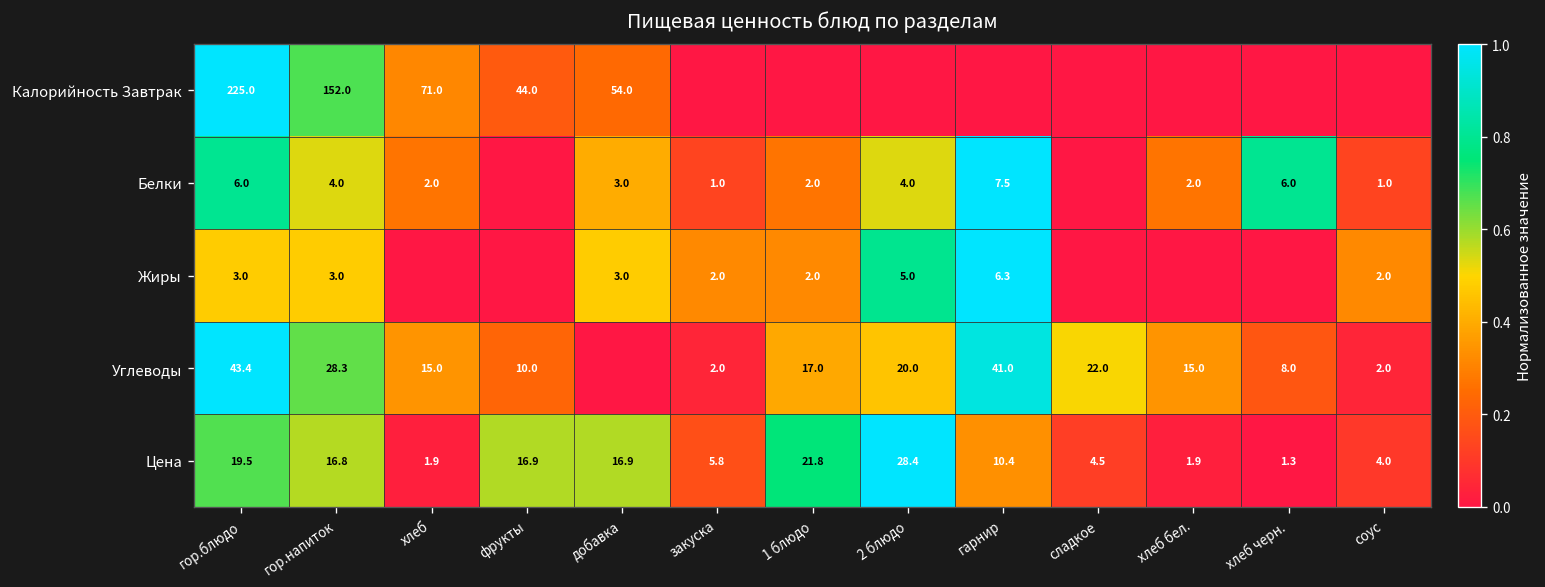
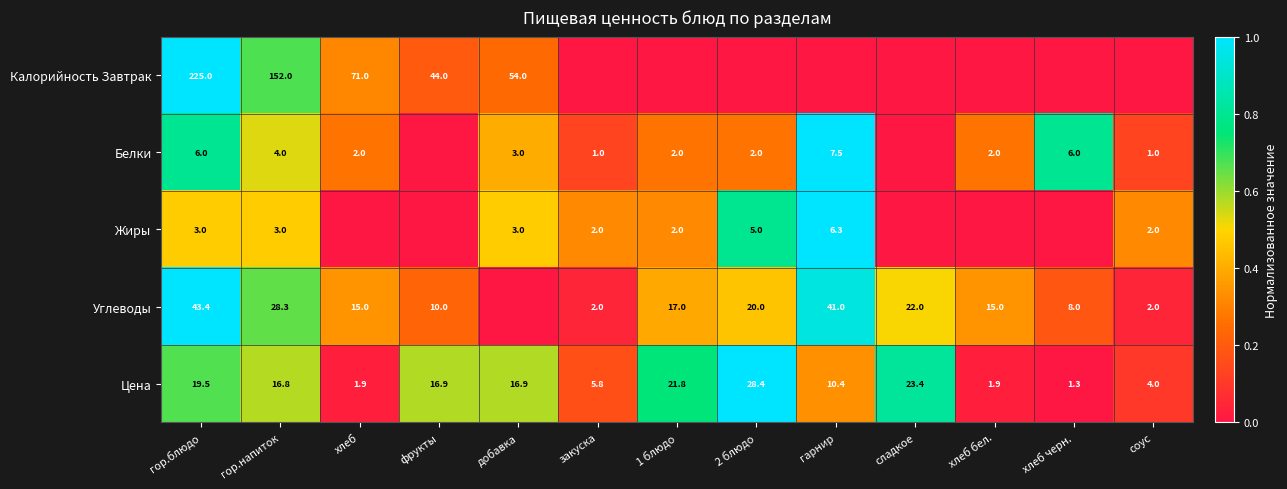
  {
    "Калорийность Завтрак": {
      "гор.блюдо": 225.0,
      "гор.напиток": 152.0,
      "хлеб": 71.0,
      "фрукты": 44.0,
      "добавка": 54.0
    },
    "Белки": {
      "гор.блюдо": 6.0,
      "гор.напиток": 4.0,
      "хлеб": 2.0,
      "добавка": 3.0,
      "закуска": 1.0,
      "1 блюдо": 2.0,
-     "2 блюдо": 4.0,
+     "2 блюдо": 2.0,
      "гарнир": 7.5,
      "хлеб бел.": 2.0,
      "хлеб черн.": 6.0,
      "соус": 1.0
    },
    "Жиры": {
      "гор.блюдо": 3.0,
      "гор.напиток": 3.0,
      "добавка": 3.0,
      "закуска": 2.0,
      "1 блюдо": 2.0,
      "2 блюдо": 5.0,
      "гарнир": 6.3,
      "соус": 2.0
    },
    "Углеводы": {
      "гор.блюдо": 43.4,
      "гор.напиток": 28.3,
      "хлеб": 15.0,
      "фрукты": 10.0,
      "закуска": 2.0,
      "1 блюдо": 17.0,
      "2 блюдо": 20.0,
      "гарнир": 41.0,
      "сладкое": 22.0,
      "хлеб бел.": 15.0,
      "хлеб черн.": 8.0,
      "соус": 2.0
    },
    "Цена": {
      "гор.блюдо": 19.5,
      "гор.напиток": 16.8,
      "хлеб": 1.9,
      "фрукты": 16.9,
      "добавка": 16.9,
      "закуска": 5.8,
      "1 блюдо": 21.8,
      "2 блюдо": 28.4,
      "гарнир": 10.4,
-     "сладкое": 4.5,
+     "сладкое": 23.4,
      "хлеб бел.": 1.9,
      "хлеб черн.": 1.3,
      "соус": 4.0
    }
  }
